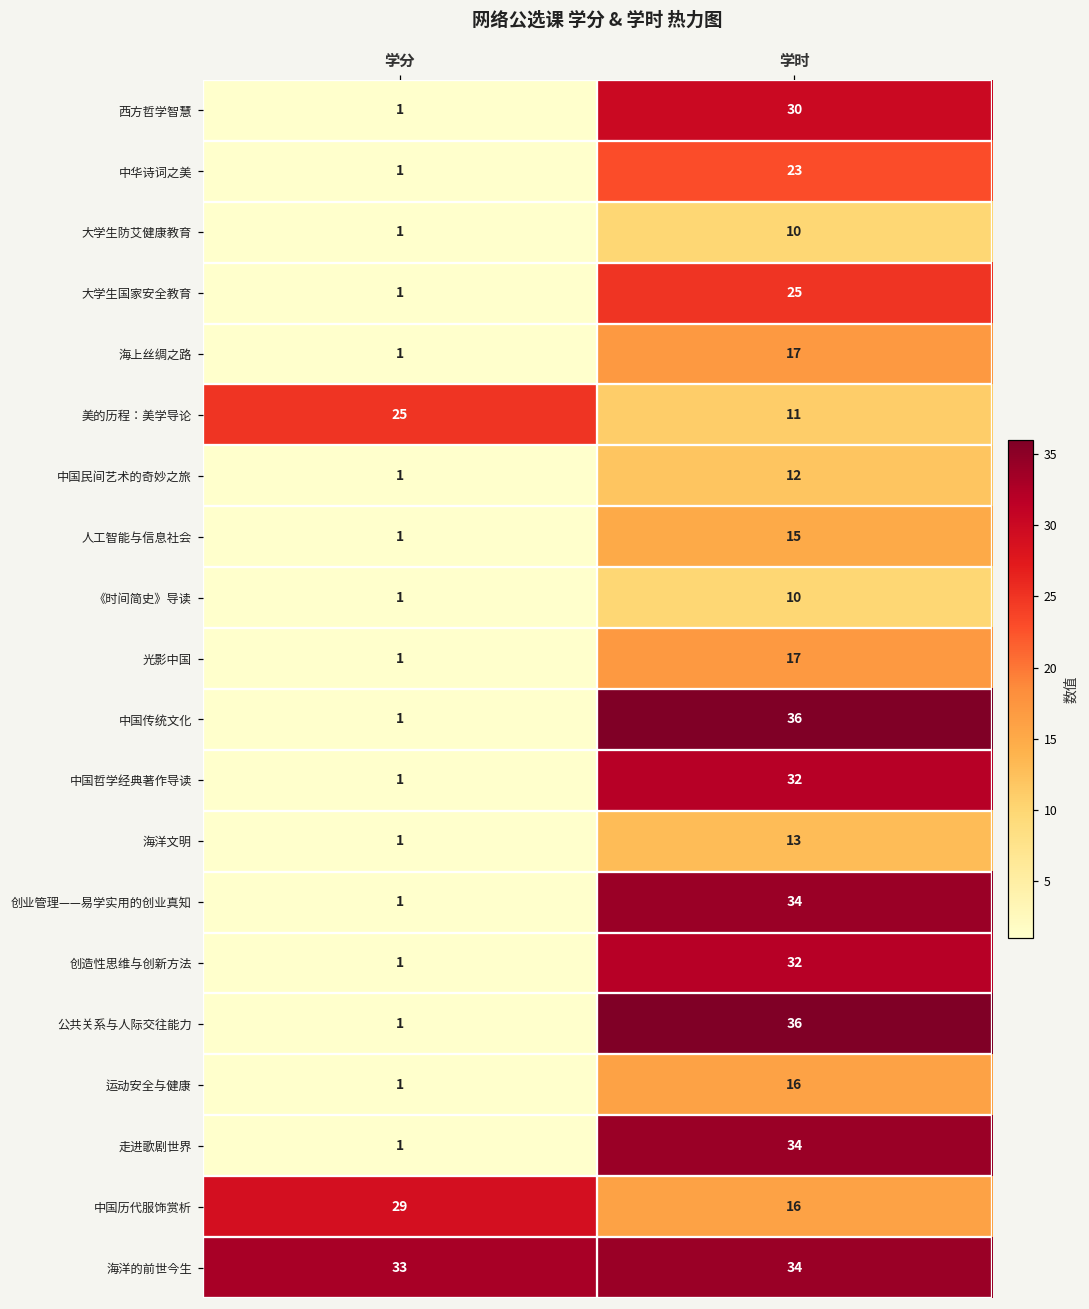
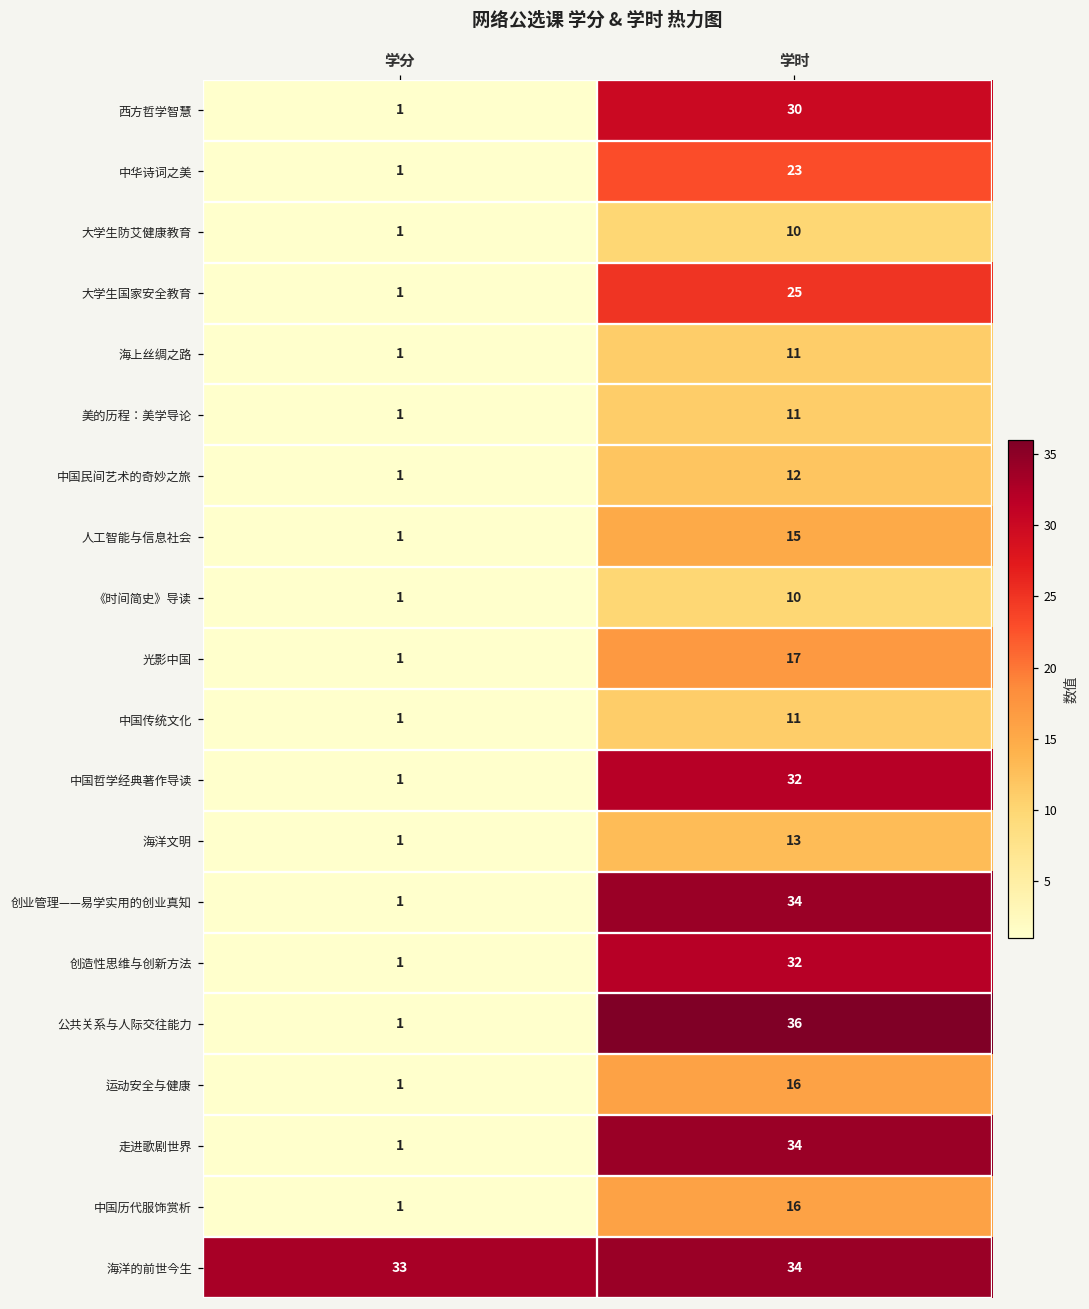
  {
    "西方哲学智慧": {
      "学分": 1,
      "学时": 30
    },
    "中华诗词之美": {
      "学分": 1,
      "学时": 23
    },
    "大学生防艾健康教育": {
      "学分": 1,
      "学时": 10
    },
    "大学生国家安全教育": {
      "学分": 1,
      "学时": 25
    },
    "海上丝绸之路": {
      "学分": 1,
-     "学时": 17
+     "学时": 11
    },
    "美的历程：美学导论": {
-     "学分": 25,
+     "学分": 1,
      "学时": 11
    },
    "中国民间艺术的奇妙之旅": {
      "学分": 1,
      "学时": 12
    },
    "人工智能与信息社会": {
      "学分": 1,
      "学时": 15
    },
    "《时间简史》导读": {
      "学分": 1,
      "学时": 10
    },
    "光影中国": {
      "学分": 1,
      "学时": 17
    },
    "中国传统文化": {
      "学分": 1,
-     "学时": 36
+     "学时": 11
    },
    "中国哲学经典著作导读": {
      "学分": 1,
      "学时": 32
    },
    "海洋文明": {
      "学分": 1,
      "学时": 13
    },
    "创业管理——易学实用的创业真知": {
      "学分": 1,
      "学时": 34
    },
    "创造性思维与创新方法": {
      "学分": 1,
      "学时": 32
    },
    "公共关系与人际交往能力": {
      "学分": 1,
      "学时": 36
    },
    "运动安全与健康": {
      "学分": 1,
      "学时": 16
    },
    "走进歌剧世界": {
      "学分": 1,
      "学时": 34
    },
    "中国历代服饰赏析": {
-     "学分": 29,
+     "学分": 1,
      "学时": 16
    },
    "海洋的前世今生": {
      "学分": 33,
      "学时": 34
    }
  }
